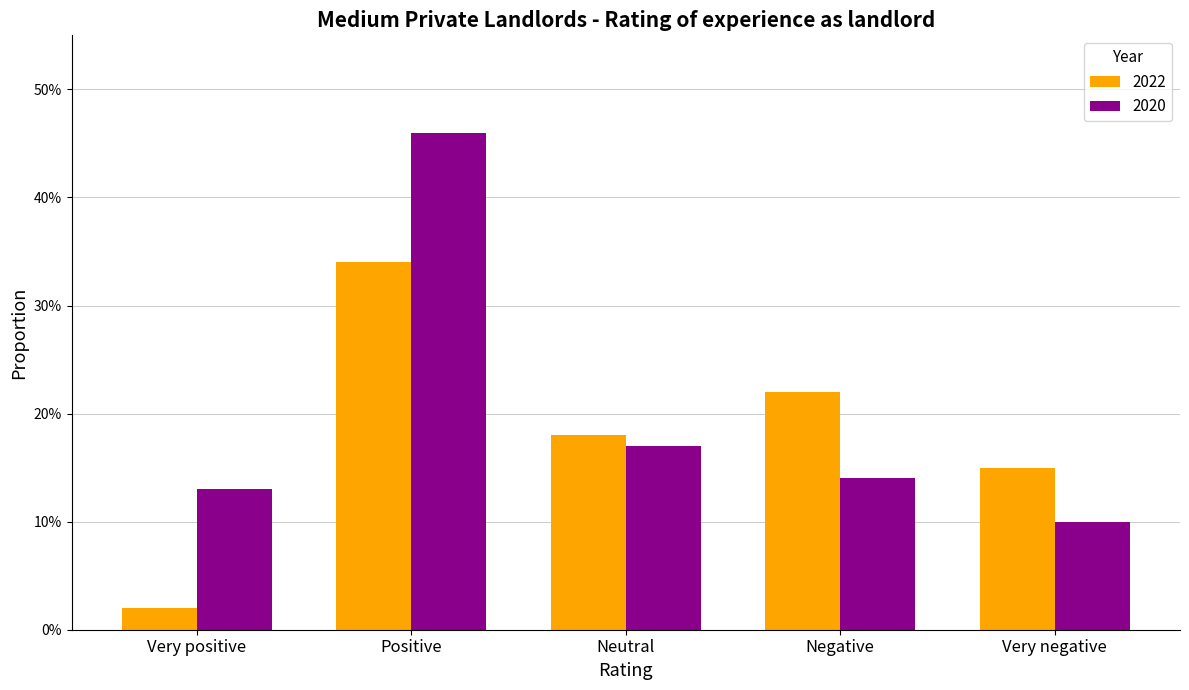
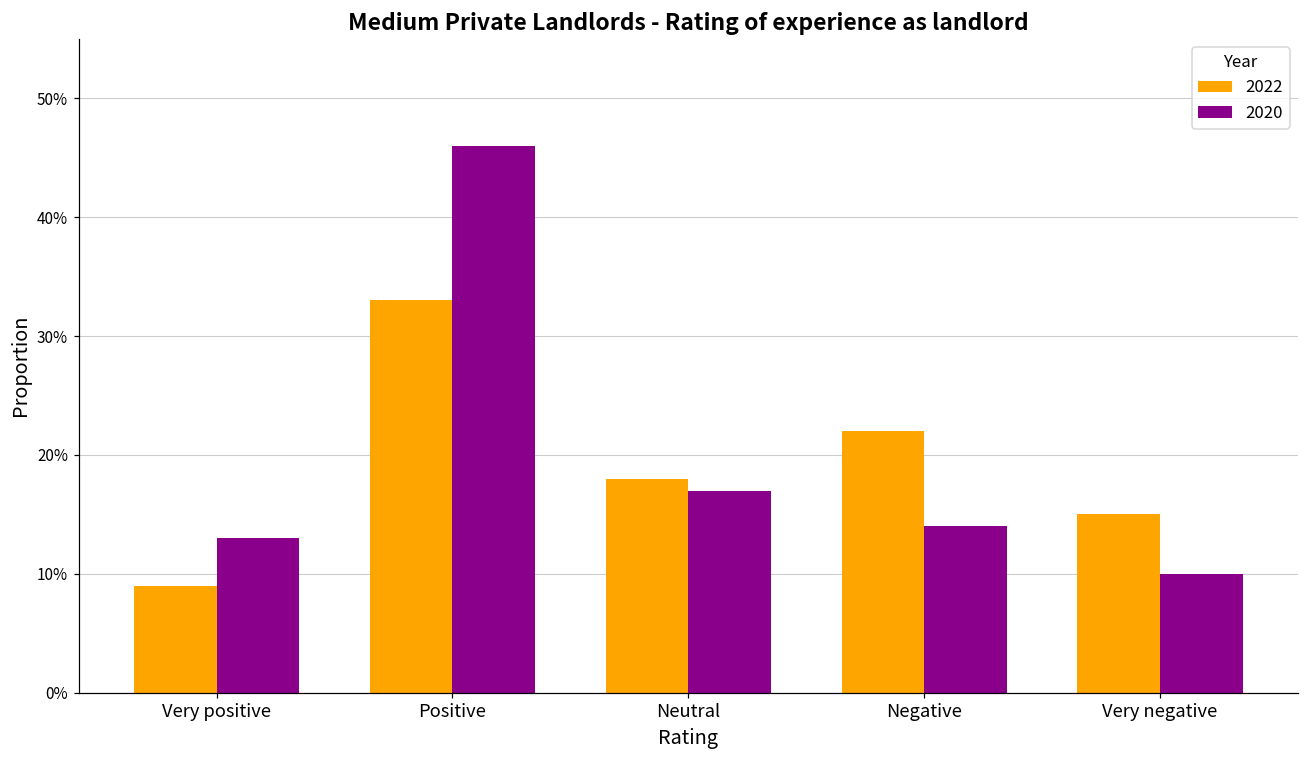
  {
    "2022": {
-     "Very positive": "2.0%",
-     "Positive": "34.0%",
+     "Very positive": "9.0%",
+     "Positive": "33.0%",
      "Neutral": "18.0%",
      "Negative": "22.0%",
      "Very negative": "15.0%"
    },
    "2020": {
      "Very positive": "13.0%",
      "Positive": "46.0%",
      "Neutral": "17.0%",
      "Negative": "14.0%",
      "Very negative": "10.0%"
    }
  }
